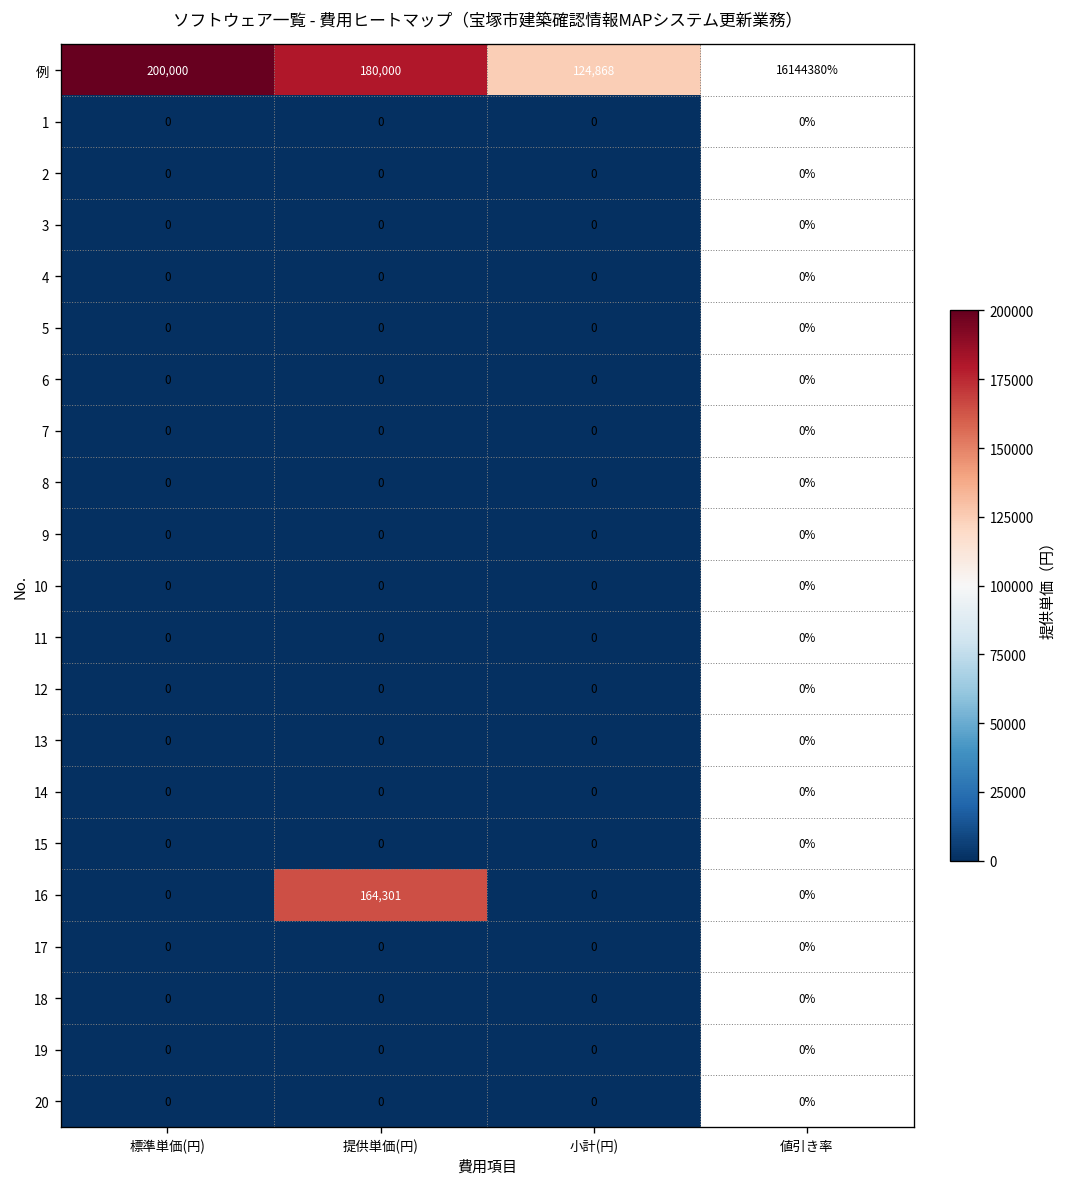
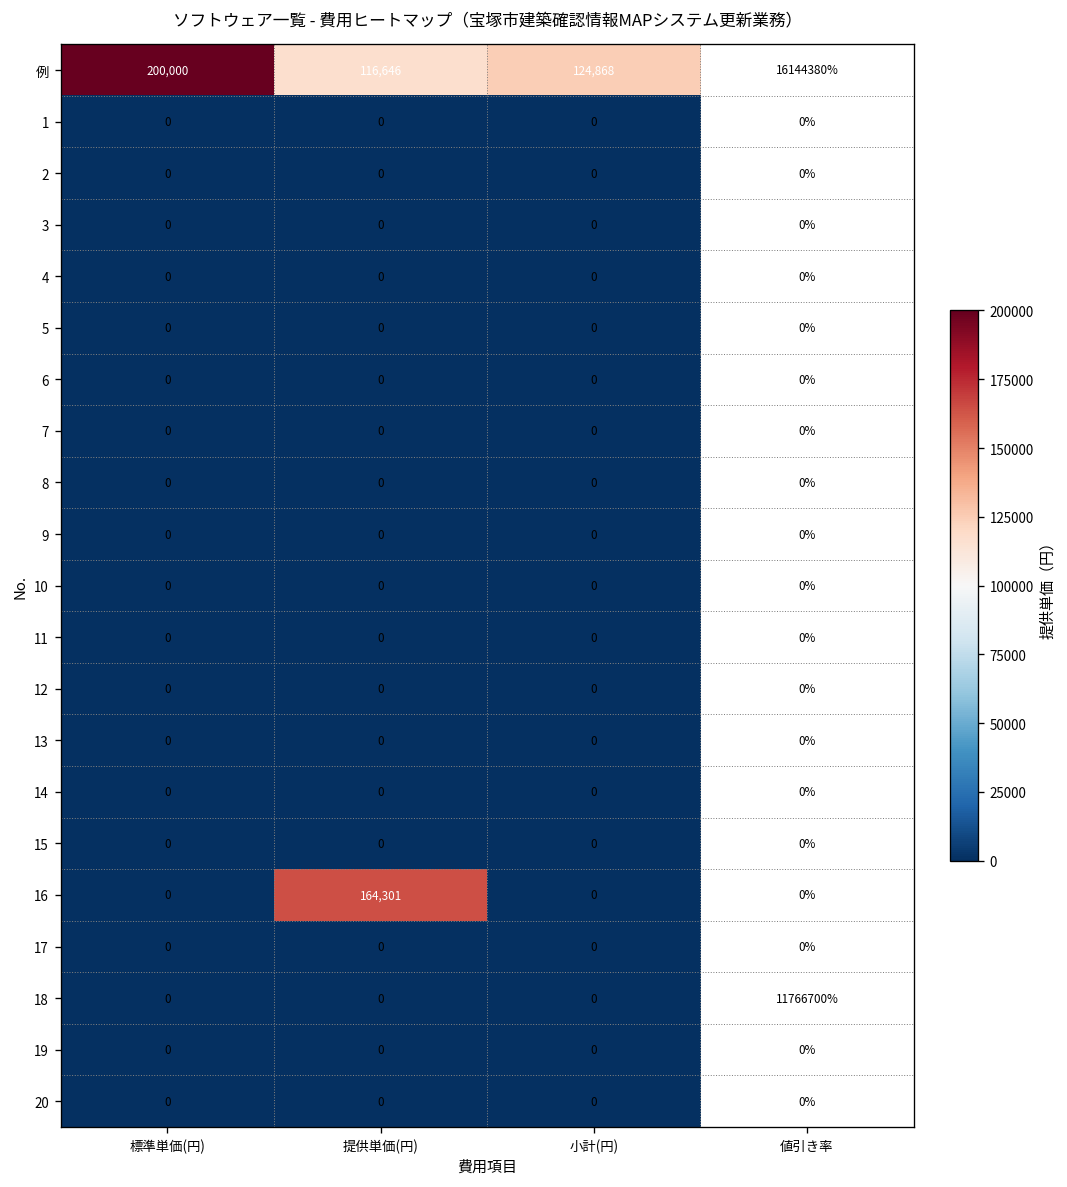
  {
    "例": {
      "標準単価(円)": "200,000",
-     "提供単価(円)": "180,000",
+     "提供単価(円)": "116,646",
      "小計(円)": "124,868",
      "値引き率": "16144380%"
    },
    "1": {
      "標準単価(円)": "0",
      "提供単価(円)": "0",
      "小計(円)": "0",
      "値引き率": "0%"
    },
    "2": {
      "標準単価(円)": "0",
      "提供単価(円)": "0",
      "小計(円)": "0",
      "値引き率": "0%"
    },
    "3": {
      "標準単価(円)": "0",
      "提供単価(円)": "0",
      "小計(円)": "0",
      "値引き率": "0%"
    },
    "4": {
      "標準単価(円)": "0",
      "提供単価(円)": "0",
      "小計(円)": "0",
      "値引き率": "0%"
    },
    "5": {
      "標準単価(円)": "0",
      "提供単価(円)": "0",
      "小計(円)": "0",
      "値引き率": "0%"
    },
    "6": {
      "標準単価(円)": "0",
      "提供単価(円)": "0",
      "小計(円)": "0",
      "値引き率": "0%"
    },
    "7": {
      "標準単価(円)": "0",
      "提供単価(円)": "0",
      "小計(円)": "0",
      "値引き率": "0%"
    },
    "8": {
      "標準単価(円)": "0",
      "提供単価(円)": "0",
      "小計(円)": "0",
      "値引き率": "0%"
    },
    "9": {
      "標準単価(円)": "0",
      "提供単価(円)": "0",
      "小計(円)": "0",
      "値引き率": "0%"
    },
    "10": {
      "標準単価(円)": "0",
      "提供単価(円)": "0",
      "小計(円)": "0",
      "値引き率": "0%"
    },
    "11": {
      "標準単価(円)": "0",
      "提供単価(円)": "0",
      "小計(円)": "0",
      "値引き率": "0%"
    },
    "12": {
      "標準単価(円)": "0",
      "提供単価(円)": "0",
      "小計(円)": "0",
      "値引き率": "0%"
    },
    "13": {
      "標準単価(円)": "0",
      "提供単価(円)": "0",
      "小計(円)": "0",
      "値引き率": "0%"
    },
    "14": {
      "標準単価(円)": "0",
      "提供単価(円)": "0",
      "小計(円)": "0",
      "値引き率": "0%"
    },
    "15": {
      "標準単価(円)": "0",
      "提供単価(円)": "0",
      "小計(円)": "0",
      "値引き率": "0%"
    },
    "16": {
      "標準単価(円)": "0",
      "提供単価(円)": "164,301",
      "小計(円)": "0",
      "値引き率": "0%"
    },
    "17": {
      "標準単価(円)": "0",
      "提供単価(円)": "0",
      "小計(円)": "0",
      "値引き率": "0%"
    },
    "18": {
      "標準単価(円)": "0",
      "提供単価(円)": "0",
      "小計(円)": "0",
-     "値引き率": "0%"
+     "値引き率": "11766700%"
    },
    "19": {
      "標準単価(円)": "0",
      "提供単価(円)": "0",
      "小計(円)": "0",
      "値引き率": "0%"
    },
    "20": {
      "標準単価(円)": "0",
      "提供単価(円)": "0",
      "小計(円)": "0",
      "値引き率": "0%"
    }
  }
